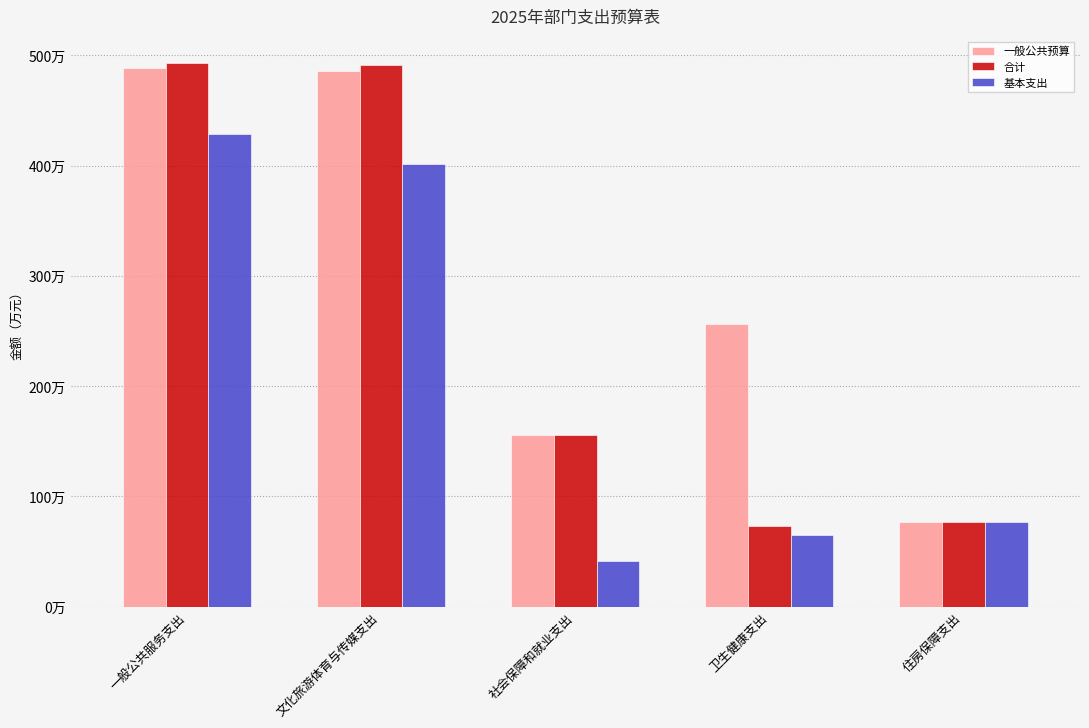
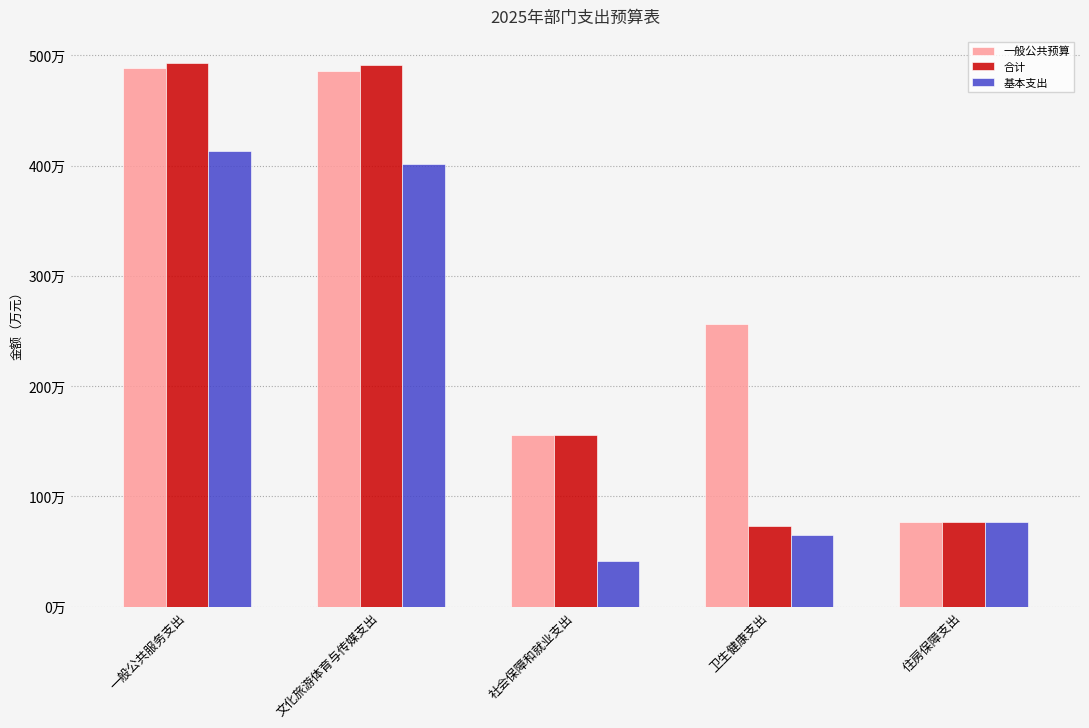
  {
    "一般公共预算": {
      "一般公共服务支出": "489万",
      "文化旅游体育与传媒支出": "486万",
      "社会保障和就业支出": "156万",
      "卫生健康支出": "257万",
      "住房保障支出": "77万"
    },
    "合计": {
      "一般公共服务支出": "493万",
      "文化旅游体育与传媒支出": "491万",
      "社会保障和就业支出": "156万",
      "卫生健康支出": "73万",
      "住房保障支出": "77万"
    },
    "基本支出": {
-     "一般公共服务支出": "429万",
+     "一般公共服务支出": "414万",
      "文化旅游体育与传媒支出": "401万",
      "社会保障和就业支出": "41万",
      "卫生健康支出": "65万",
      "住房保障支出": "77万"
    }
  }
